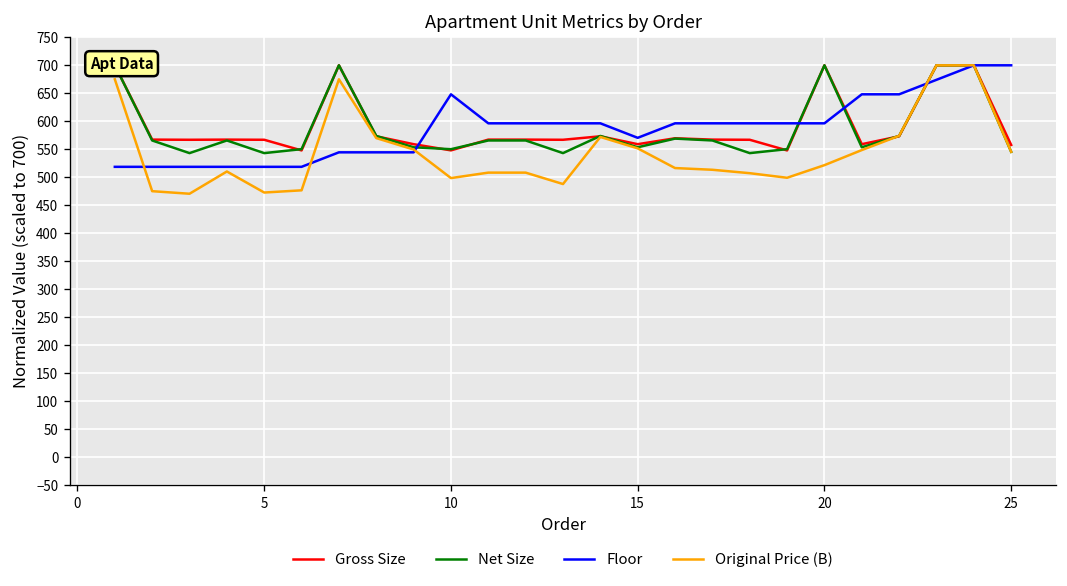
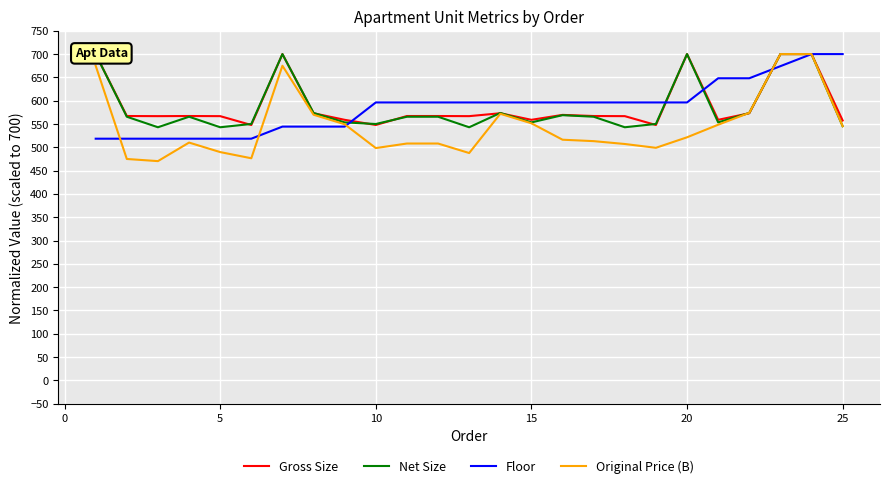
  {
    "Gross Size": {
      "5": 570,
      "15": 560,
      "25": 560
    },
    "Net Size": {
      "5": 540
    },
    "Floor": {
      "5": 520,
-     "10": 650,
-     "15": 570,
+     "10": 600,
+     "15": 600,
      "20": 600,
      "25": 700
    },
    "Original Price (B)": {
-     "5": 470,
+     "5": 490,
      "10": 500,
      "20": 520
    }
  }
